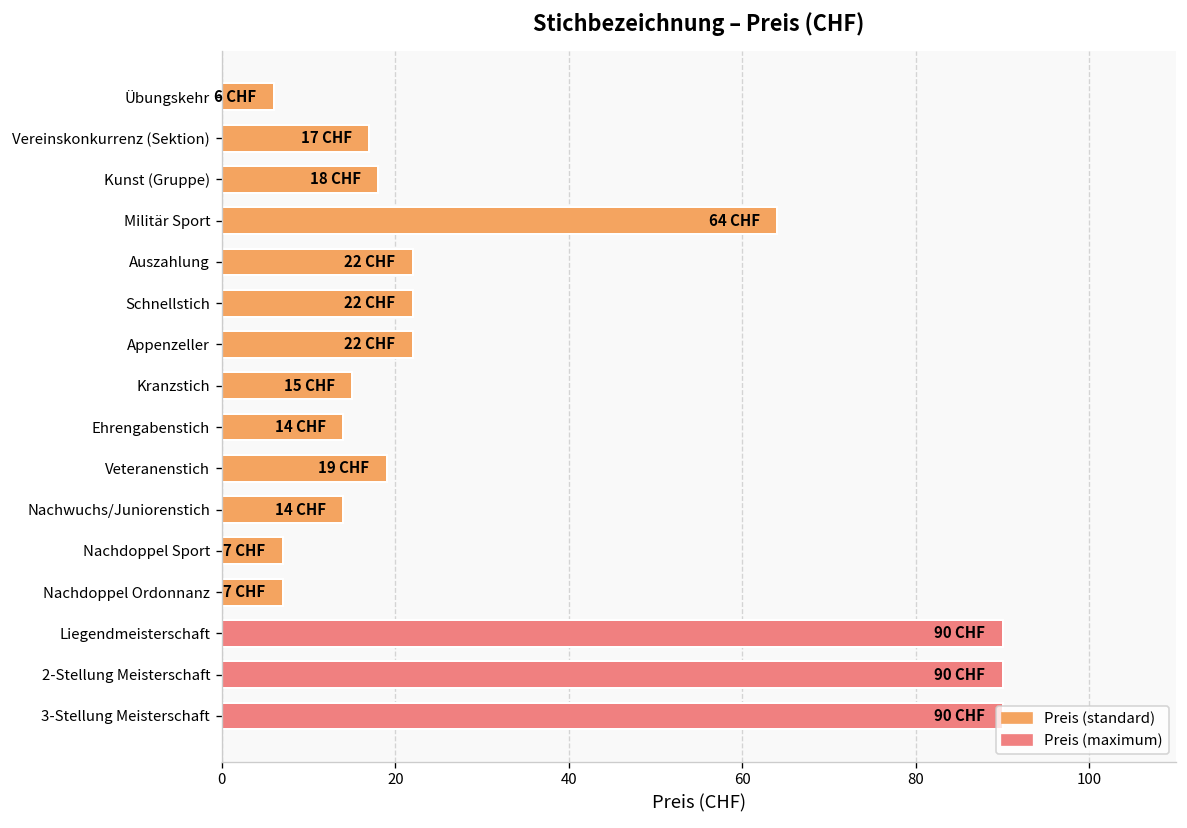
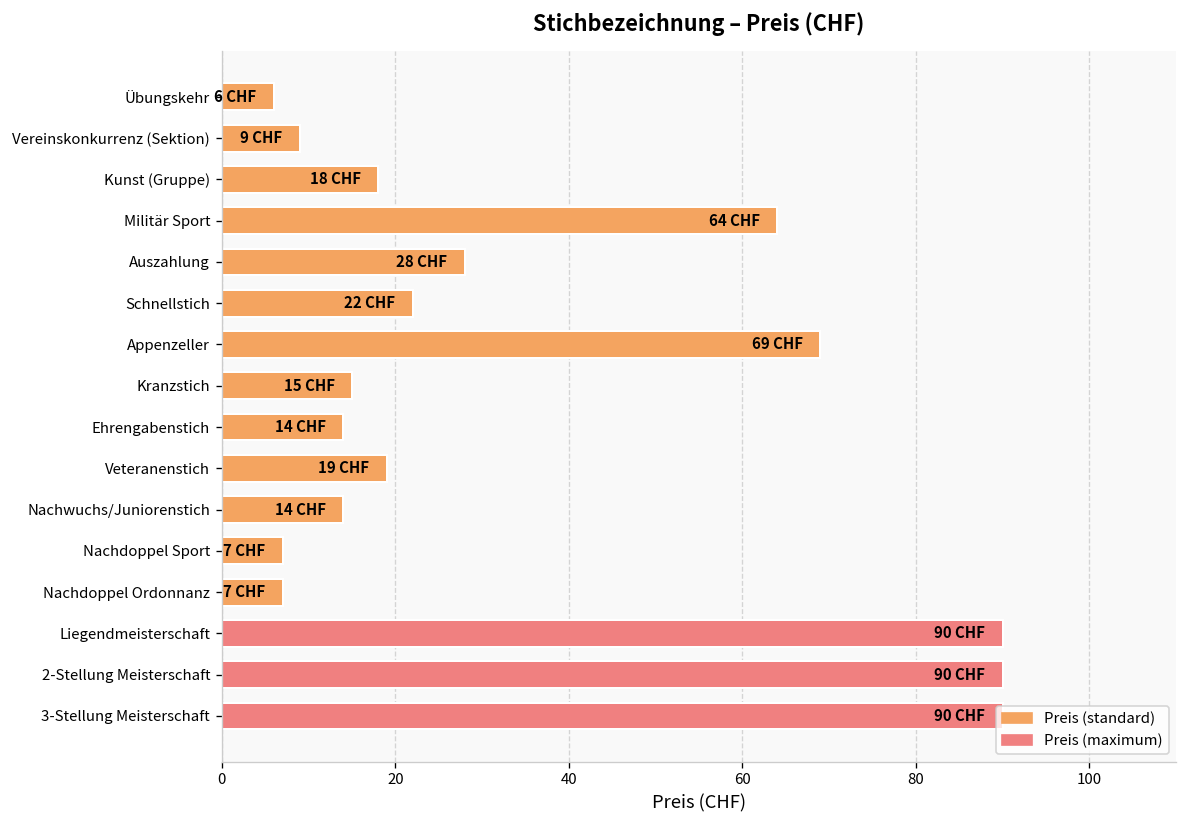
  {
    "Übungskehr": 6,
-   "Vereinskonkurrenz (Sektion)": 17,
+   "Vereinskonkurrenz (Sektion)": 9,
    "Kunst (Gruppe)": 18,
    "Militär Sport": 64,
-   "Auszahlung": 22,
+   "Auszahlung": 28,
    "Schnellstich": 22,
-   "Appenzeller": 22,
+   "Appenzeller": 69,
    "Kranzstich": 15,
    "Ehrengabenstich": 14,
    "Veteranenstich": 19,
    "Nachwuchs/Juniorenstich": 14,
    "Nachdoppel Sport": 7,
    "Nachdoppel Ordonnanz": 7,
    "Liegendmeisterschaft": 90,
    "2-Stellung Meisterschaft": 90
  }
